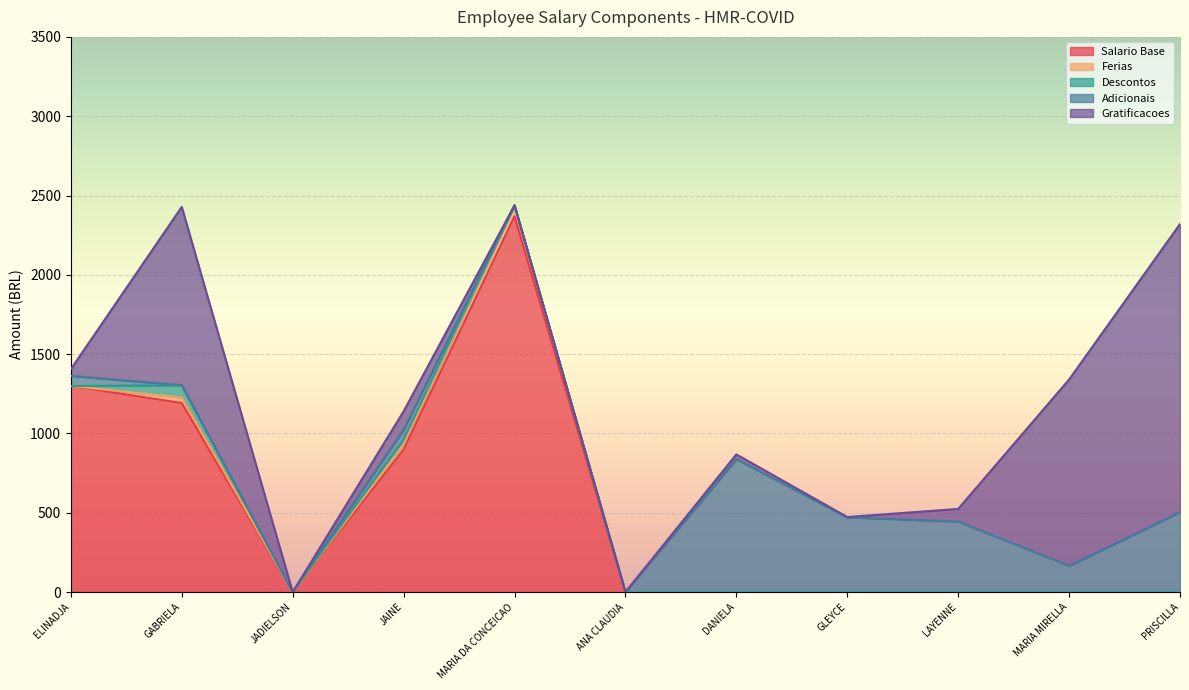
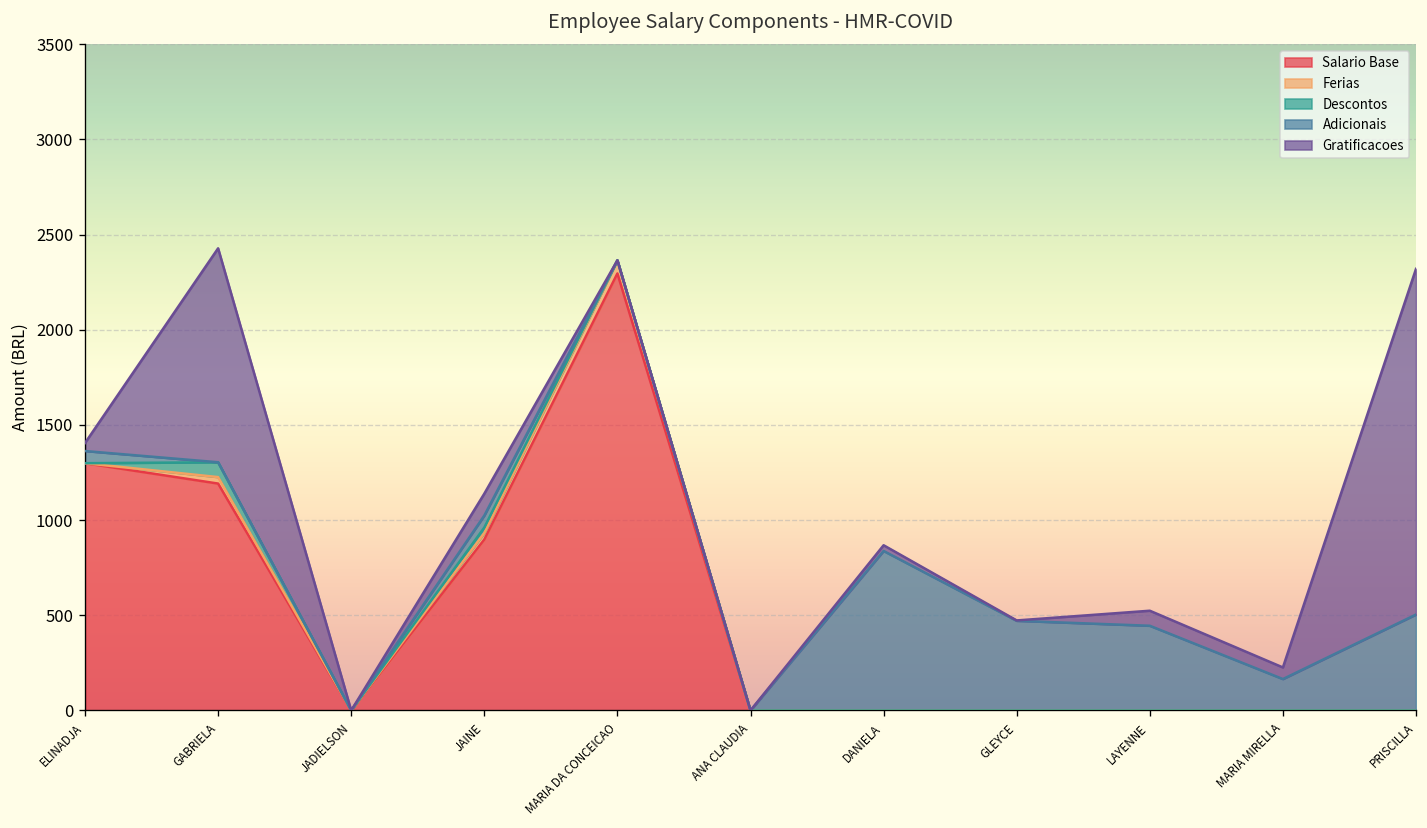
  {
    "Salario Base": {
      "GABRIELA": 1190,
      "JAINE": 900,
-     "MARIA DA CONCEICAO": 2370
+     "MARIA DA CONCEICAO": 2300
    },
    "Ferias": {
      "GABRIELA": 30,
      "JAINE": 30
    },
    "Gratificacoes": {
      "ELINADJA": 40,
      "GABRIELA": 1120,
      "JAINE": 120,
      "DANIELA": 30,
      "LAYENNE": 80,
-     "MARIA MIRELLA": 1180,
+     "MARIA MIRELLA": 60,
      "PRISCILLA": 1820
    }
  }
